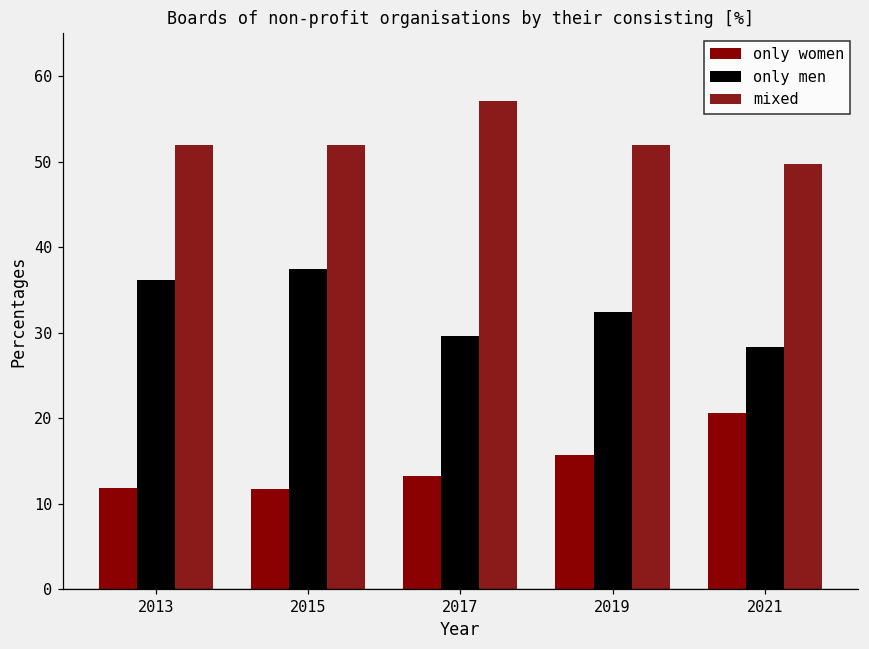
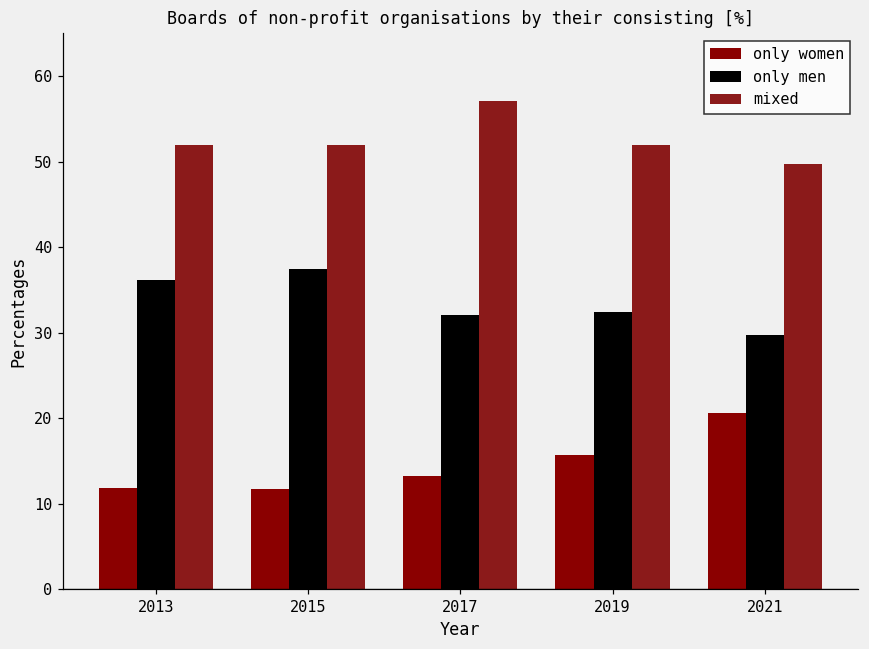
  {
    "only men": {
      "2013": 36,
      "2015": 37,
-     "2017": 30,
+     "2017": 32,
      "2019": 32,
-     "2021": 28
+     "2021": 30
    }
  }
